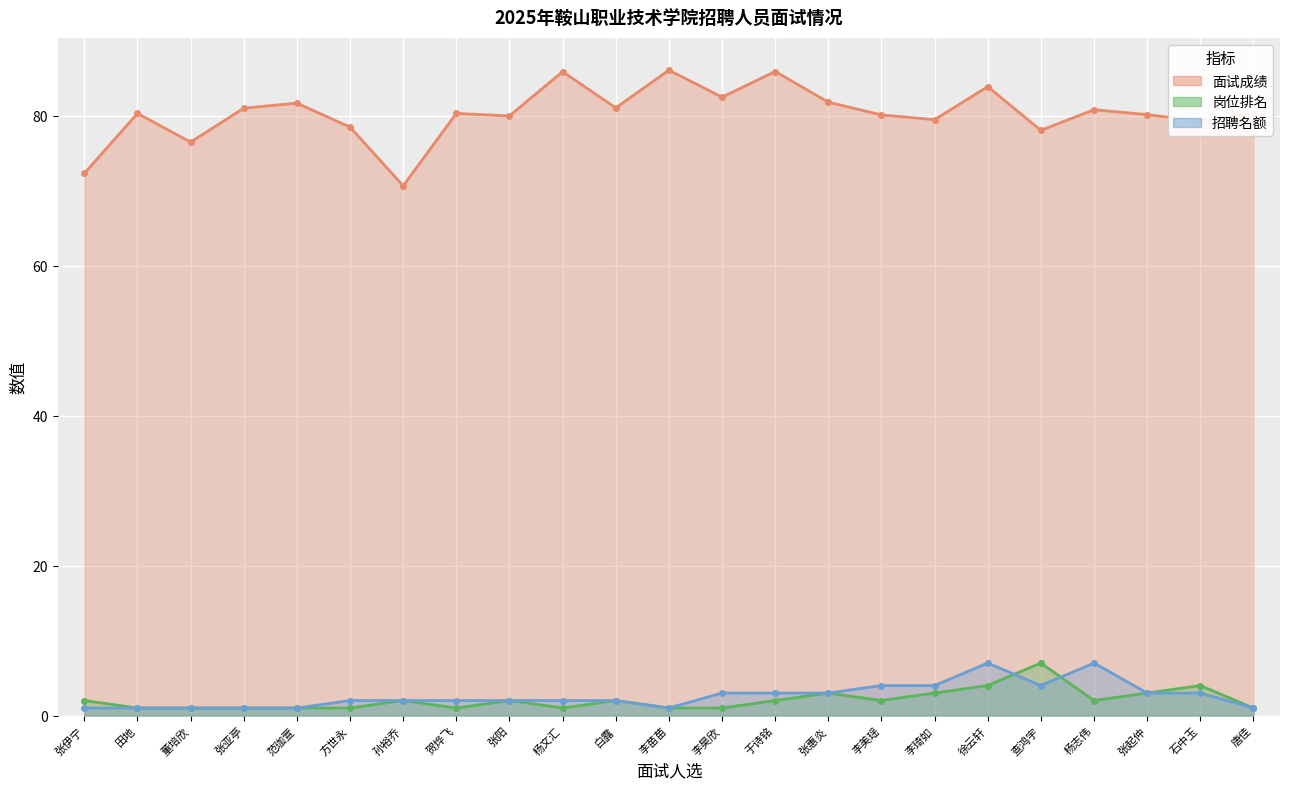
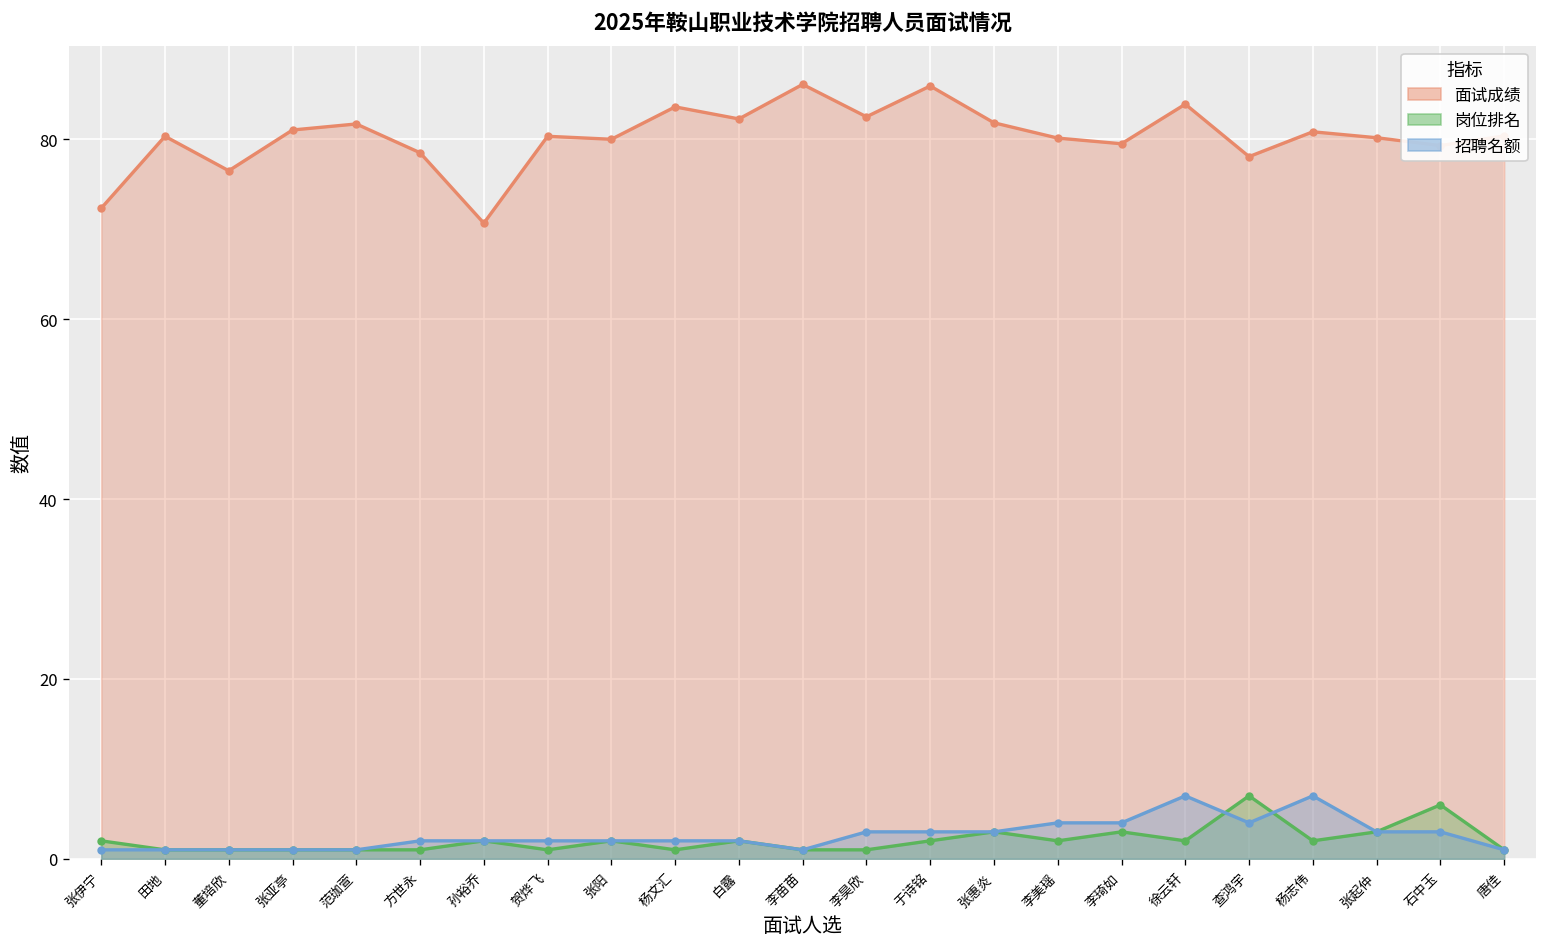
  {
    "面试成绩": {
      "张伊宁": 72,
      "田地": 80,
      "董培欣": 77,
      "张亚亭": 81,
      "范珈萱": 82,
      "方世永": 79,
      "孙裕乔": 71,
      "贺烨飞": 80,
      "张阳": 80,
-     "杨文汇": 86,
-     "白露": 81,
+     "杨文汇": 84,
+     "白露": 82,
      "李苗苗": 86,
      "李昊欣": 83,
      "于诗铭": 86,
      "张惠炎": 82,
      "李美瑶": 80,
      "李琦如": 80,
      "徐云轩": 84,
      "查鸿宇": 78,
      "杨志伟": 81,
      "张起仲": 80
    },
    "岗位排名": {
      "张伊宁": 2,
      "方世永": 1,
      "贺烨飞": 1,
      "杨文汇": 1,
      "李昊欣": 1,
      "于诗铭": 2,
      "李美瑶": 2,
      "李琦如": 3,
-     "徐云轩": 4,
+     "徐云轩": 2,
      "查鸿宇": 7,
      "杨志伟": 2,
-     "石中玉": 4
+     "石中玉": 6
    },
    "招聘名额": {
      "张伊宁": 1,
      "方世永": 2,
      "贺烨飞": 2,
      "杨文汇": 2,
      "李昊欣": 3,
      "于诗铭": 3,
      "李美瑶": 4,
      "李琦如": 4,
      "徐云轩": 7,
      "查鸿宇": 4,
      "杨志伟": 7,
      "石中玉": 3
    }
  }
